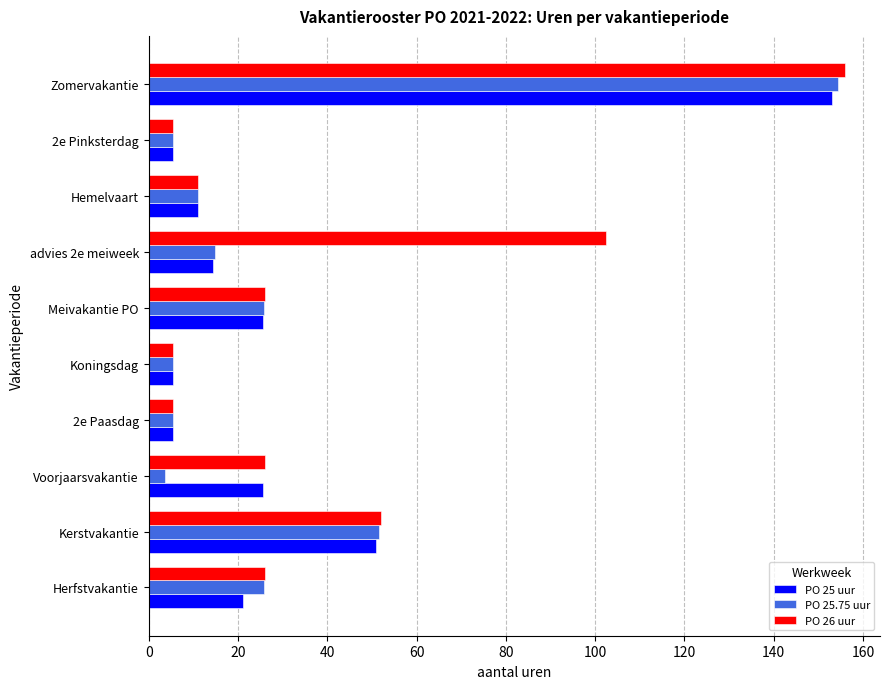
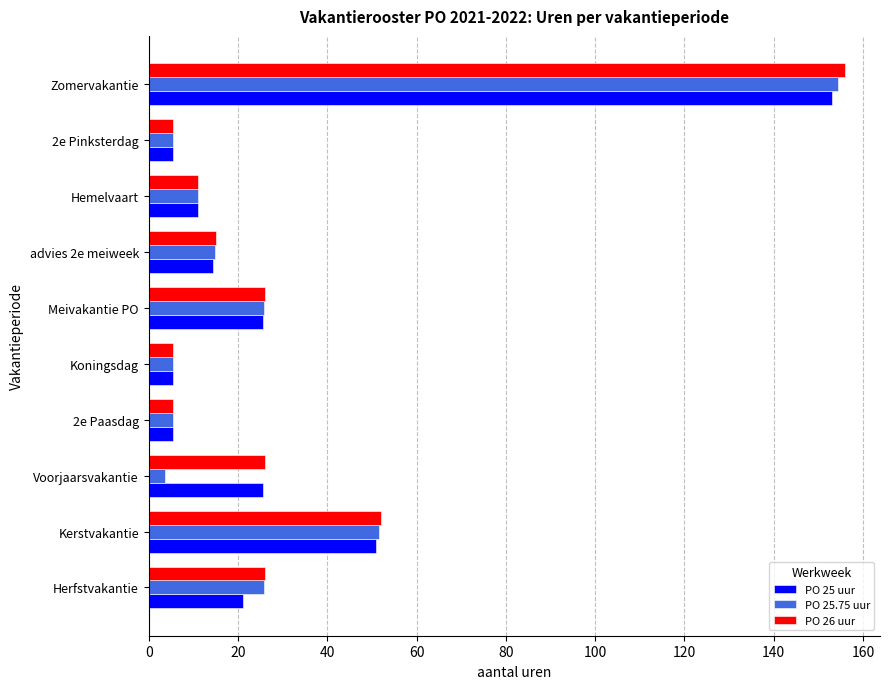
  {
    "PO 25 uur": {
      "Zomervakantie": 153,
      "2e Pinksterdag": 6,
      "Hemelvaart": 11,
      "advies 2e meiweek": 15,
      "Meivakantie PO": 26,
      "Koningsdag": 6,
      "2e Paasdag": 6,
      "Voorjaarsvakantie": 26,
      "Kerstvakantie": 51,
      "Herfstvakantie": 21
    },
    "PO 25.75 uur": {
      "Zomervakantie": 155,
      "2e Pinksterdag": 6,
      "Hemelvaart": 11,
      "advies 2e meiweek": 15,
      "Meivakantie PO": 26,
      "Koningsdag": 6,
      "2e Paasdag": 6,
      "Voorjaarsvakantie": 4,
      "Kerstvakantie": 52,
      "Herfstvakantie": 26
    },
    "PO 26 uur": {
      "Zomervakantie": 156,
      "2e Pinksterdag": 6,
      "Hemelvaart": 11,
-     "advies 2e meiweek": 103,
+     "advies 2e meiweek": 15,
      "Meivakantie PO": 26,
      "Koningsdag": 6,
      "2e Paasdag": 6,
      "Voorjaarsvakantie": 26,
      "Kerstvakantie": 52,
      "Herfstvakantie": 26
    }
  }
